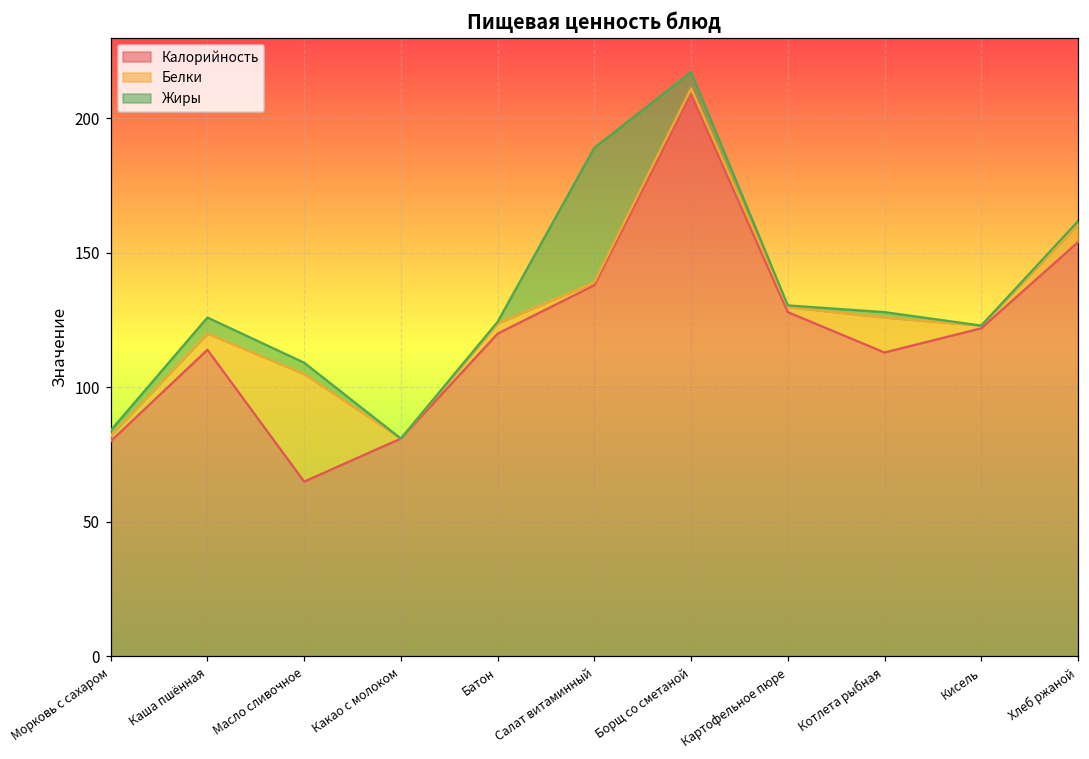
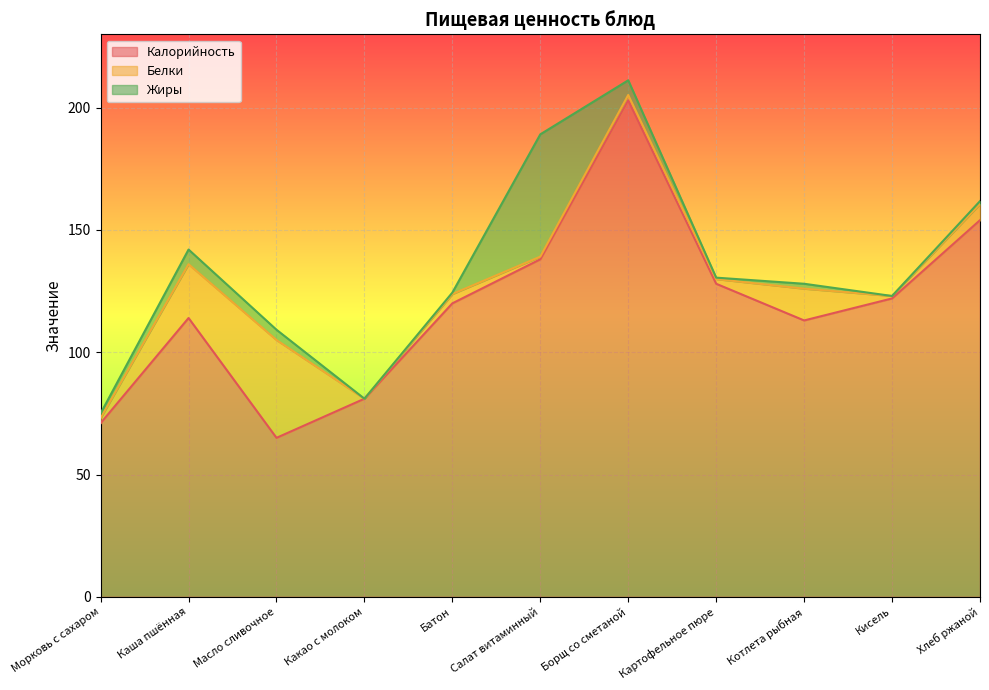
  {
    "Калорийность": {
-     "Морковь с сахаром": 80,
+     "Морковь с сахаром": 71,
      "Каша пшённая": 114,
      "Масло сливочное": 65,
      "Батон": 120,
      "Салат витаминный": 138,
-     "Борщ со сметаной": 209,
+     "Борщ со сметаной": 203,
      "Картофельное пюре": 128,
      "Котлета рыбная": 113,
      "Хлеб ржаной": 154
    },
    "Белки": {
      "Морковь с сахаром": 2,
-     "Каша пшённая": 6,
+     "Каша пшённая": 22,
      "Масло сливочное": 40,
      "Салат витаминный": 1,
      "Борщ со сметаной": 2,
      "Котлета рыбная": 13,
      "Хлеб ржаной": 7
    },
    "Жиры": {
      "Морковь с сахаром": 2,
      "Каша пшённая": 6,
      "Масло сливочное": 4,
      "Салат витаминный": 50,
      "Борщ со сметаной": 6,
      "Котлета рыбная": 2,
      "Хлеб ржаной": 1
    }
  }
